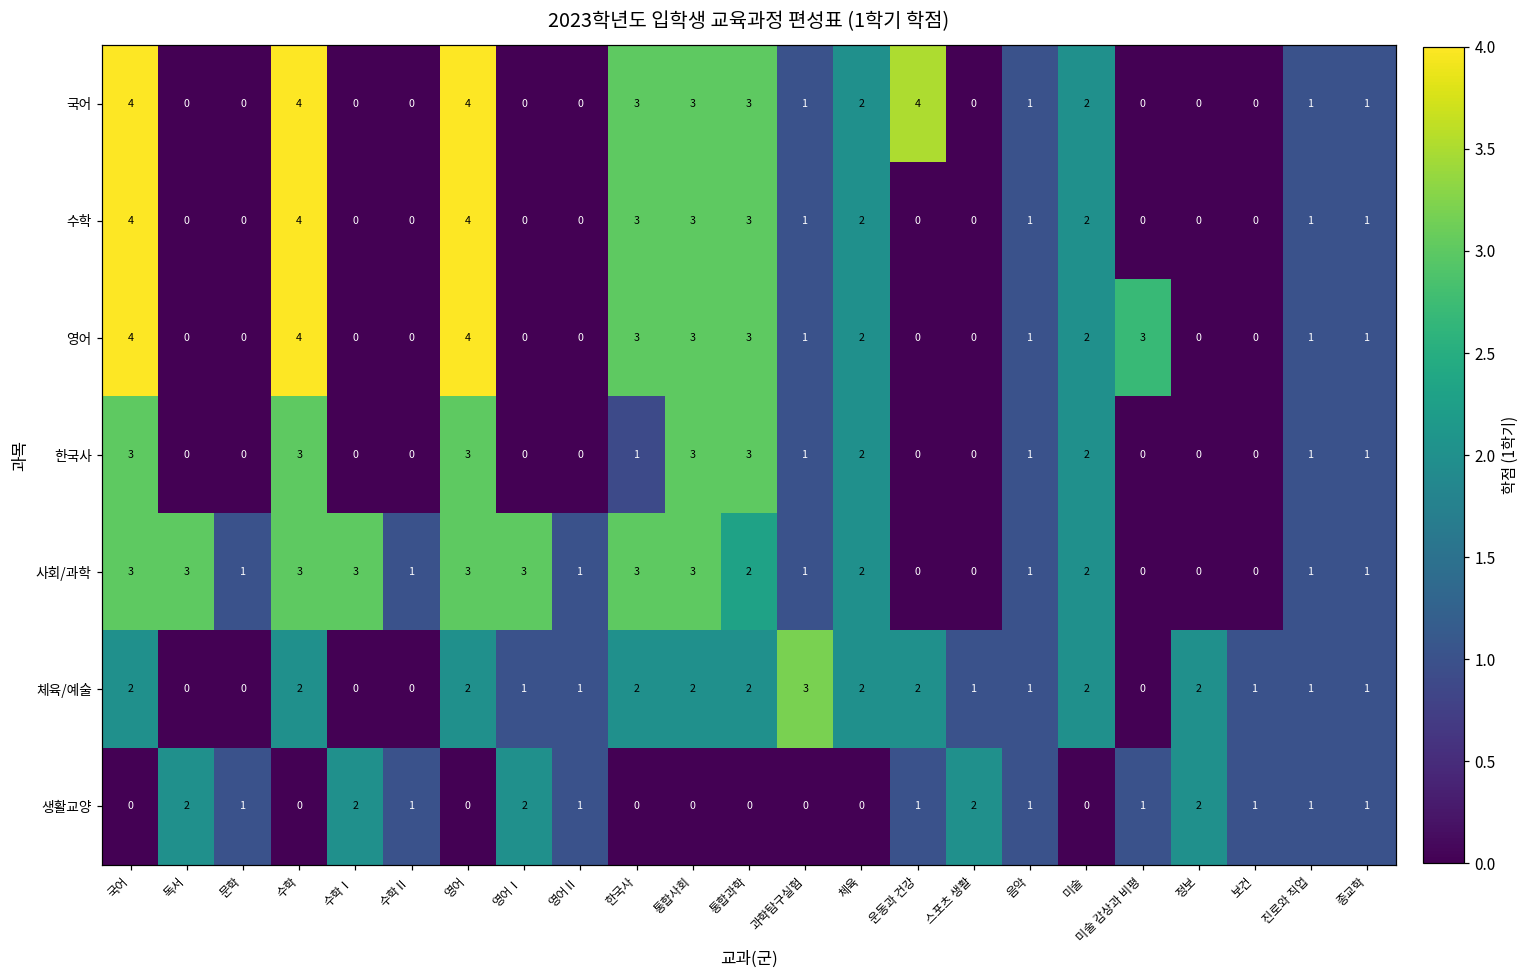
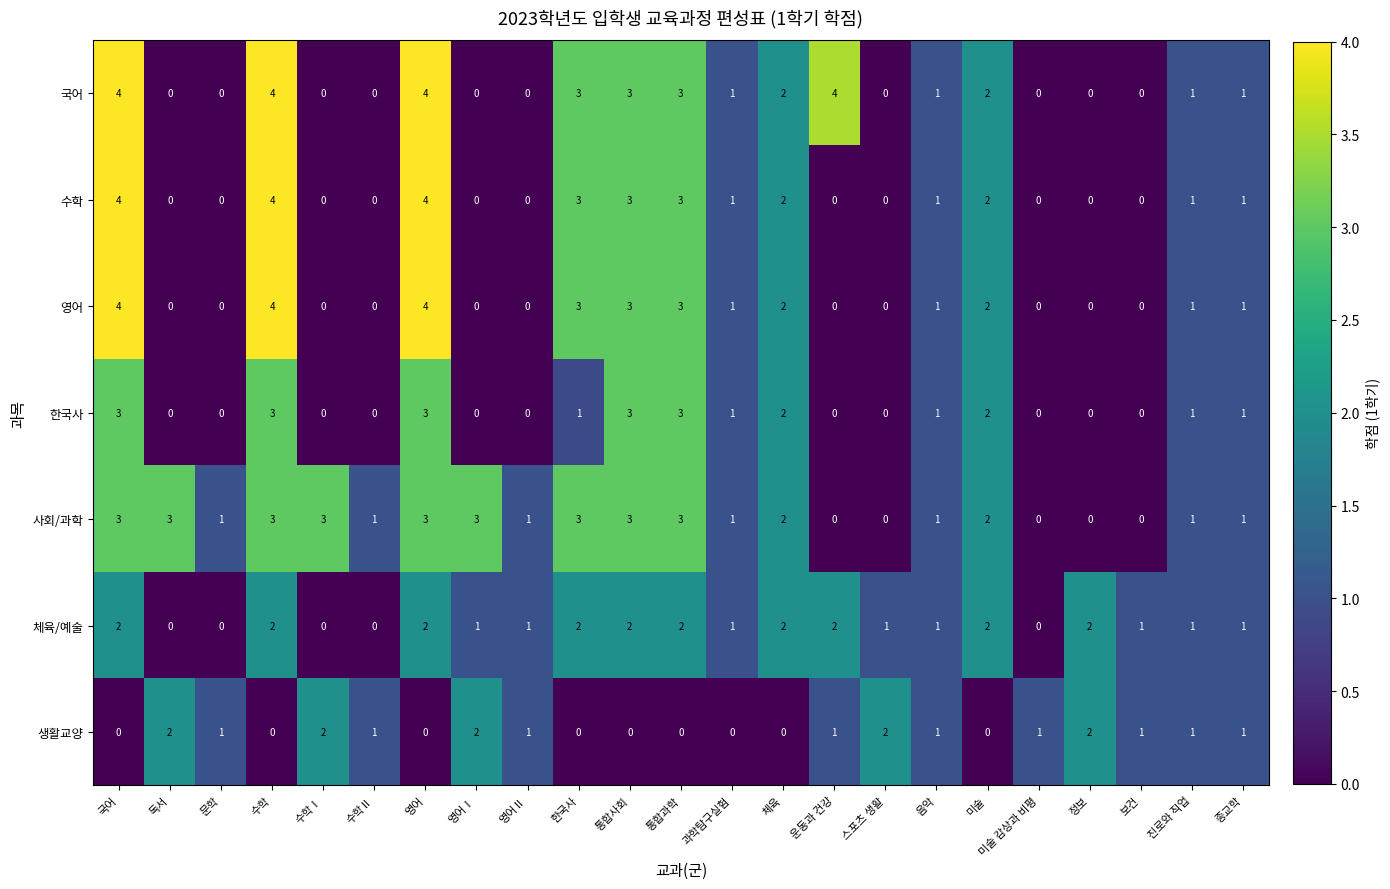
  {
    "국어": {
      "국어": 4,
      "독서": 0,
      "문학": 0,
      "수학": 4,
      "수학Ⅰ": 0,
      "수학Ⅱ": 0,
      "영어": 4,
      "영어Ⅰ": 0,
      "영어Ⅱ": 0,
      "한국사": 3,
      "통합사회": 3,
      "통합과학": 3,
      "과학탐구실험": 1,
      "체육": 2,
      "운동과 건강": 4,
      "스포츠 생활": 0,
      "음악": 1,
      "미술": 2,
      "미술 감상과 비평": 0,
      "정보": 0,
      "보건": 0,
      "진로와 직업": 1,
      "종교학": 1
    },
    "수학": {
      "국어": 4,
      "독서": 0,
      "문학": 0,
      "수학": 4,
      "수학Ⅰ": 0,
      "수학Ⅱ": 0,
      "영어": 4,
      "영어Ⅰ": 0,
      "영어Ⅱ": 0,
      "한국사": 3,
      "통합사회": 3,
      "통합과학": 3,
      "과학탐구실험": 1,
      "체육": 2,
      "운동과 건강": 0,
      "스포츠 생활": 0,
      "음악": 1,
      "미술": 2,
      "미술 감상과 비평": 0,
      "정보": 0,
      "보건": 0,
      "진로와 직업": 1,
      "종교학": 1
    },
    "영어": {
      "국어": 4,
      "독서": 0,
      "문학": 0,
      "수학": 4,
      "수학Ⅰ": 0,
      "수학Ⅱ": 0,
      "영어": 4,
      "영어Ⅰ": 0,
      "영어Ⅱ": 0,
      "한국사": 3,
      "통합사회": 3,
      "통합과학": 3,
      "과학탐구실험": 1,
      "체육": 2,
      "운동과 건강": 0,
      "스포츠 생활": 0,
      "음악": 1,
      "미술": 2,
-     "미술 감상과 비평": 3,
+     "미술 감상과 비평": 0,
      "정보": 0,
      "보건": 0,
      "진로와 직업": 1,
      "종교학": 1
    },
    "한국사": {
      "국어": 3,
      "독서": 0,
      "문학": 0,
      "수학": 3,
      "수학Ⅰ": 0,
      "수학Ⅱ": 0,
      "영어": 3,
      "영어Ⅰ": 0,
      "영어Ⅱ": 0,
      "한국사": 1,
      "통합사회": 3,
      "통합과학": 3,
      "과학탐구실험": 1,
      "체육": 2,
      "운동과 건강": 0,
      "스포츠 생활": 0,
      "음악": 1,
      "미술": 2,
      "미술 감상과 비평": 0,
      "정보": 0,
      "보건": 0,
      "진로와 직업": 1,
      "종교학": 1
    },
    "사회/과학": {
      "국어": 3,
      "독서": 3,
      "문학": 1,
      "수학": 3,
      "수학Ⅰ": 3,
      "수학Ⅱ": 1,
      "영어": 3,
      "영어Ⅰ": 3,
      "영어Ⅱ": 1,
      "한국사": 3,
      "통합사회": 3,
-     "통합과학": 2,
+     "통합과학": 3,
      "과학탐구실험": 1,
      "체육": 2,
      "운동과 건강": 0,
      "스포츠 생활": 0,
      "음악": 1,
      "미술": 2,
      "미술 감상과 비평": 0,
      "정보": 0,
      "보건": 0,
      "진로와 직업": 1,
      "종교학": 1
    },
    "체육/예술": {
      "국어": 2,
      "독서": 0,
      "문학": 0,
      "수학": 2,
      "수학Ⅰ": 0,
      "수학Ⅱ": 0,
      "영어": 2,
      "영어Ⅰ": 1,
      "영어Ⅱ": 1,
      "한국사": 2,
      "통합사회": 2,
      "통합과학": 2,
-     "과학탐구실험": 3,
+     "과학탐구실험": 1,
      "체육": 2,
      "운동과 건강": 2,
      "스포츠 생활": 1,
      "음악": 1,
      "미술": 2,
      "미술 감상과 비평": 0,
      "정보": 2,
      "보건": 1,
      "진로와 직업": 1,
      "종교학": 1
    },
    "생활교양": {
      "국어": 0,
      "독서": 2,
      "문학": 1,
      "수학": 0,
      "수학Ⅰ": 2,
      "수학Ⅱ": 1,
      "영어": 0,
      "영어Ⅰ": 2,
      "영어Ⅱ": 1,
      "한국사": 0,
      "통합사회": 0,
      "통합과학": 0,
      "과학탐구실험": 0,
      "체육": 0,
      "운동과 건강": 1,
      "스포츠 생활": 2,
      "음악": 1,
      "미술": 0,
      "미술 감상과 비평": 1,
      "정보": 2,
      "보건": 1,
      "진로와 직업": 1,
      "종교학": 1
    }
  }
